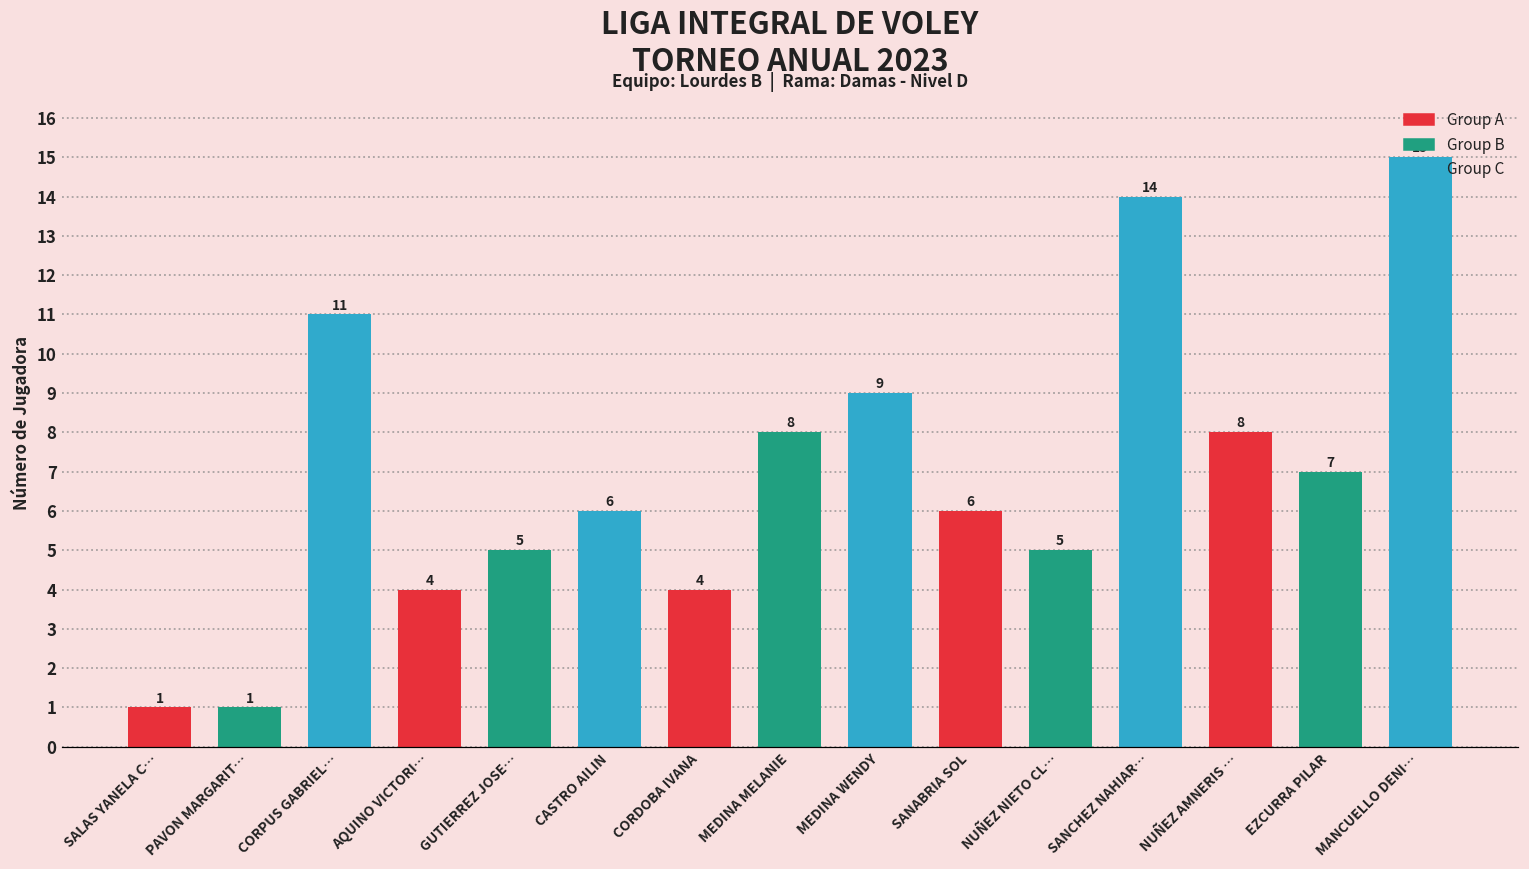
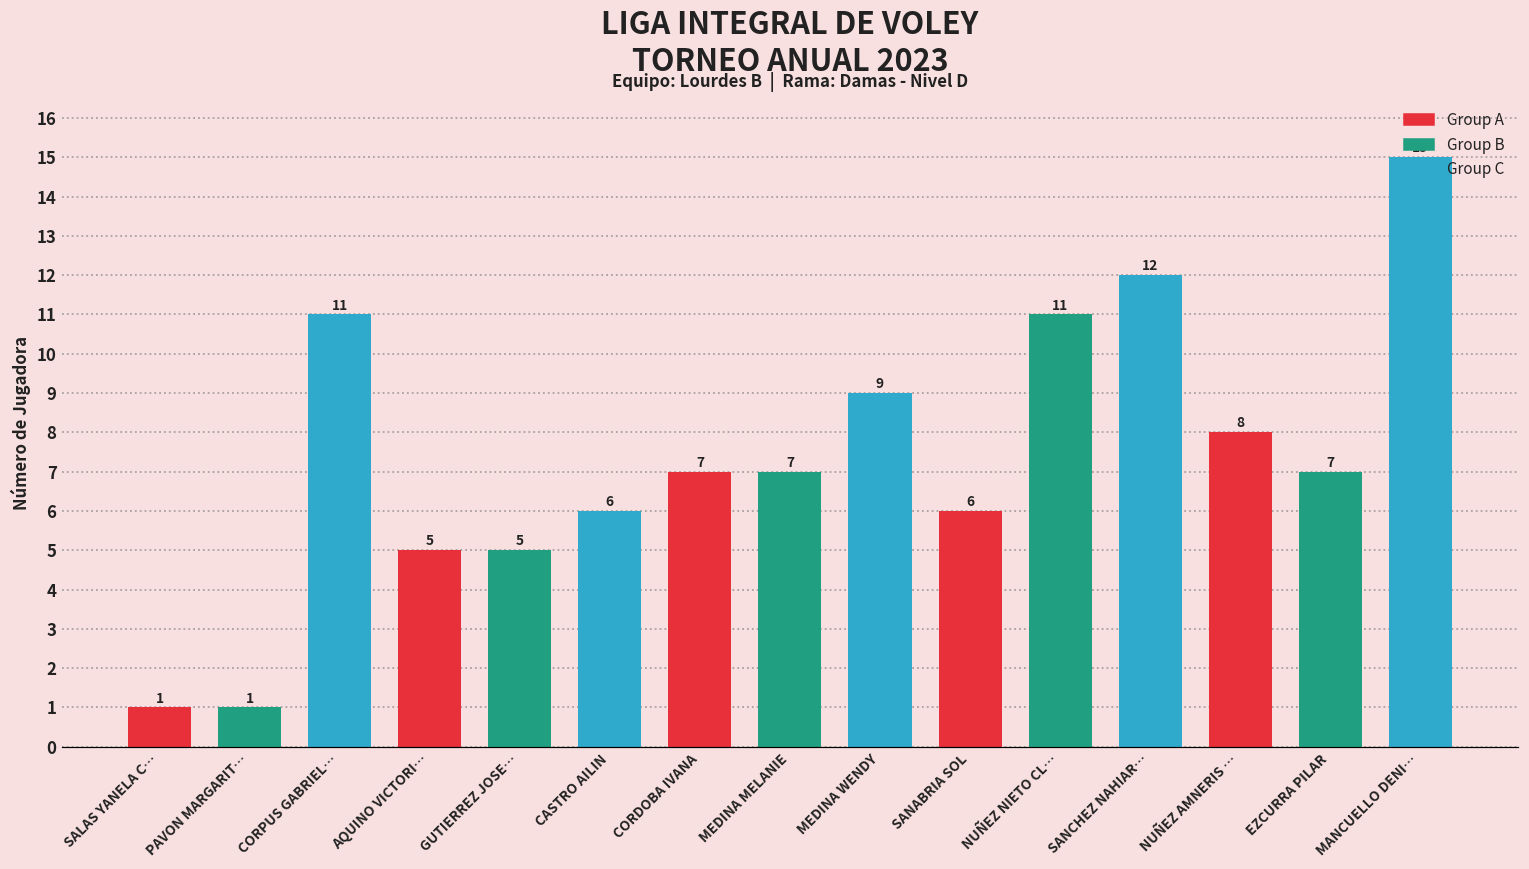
  {
    "SALAS YANELA C…": 1,
    "PAVON MARGARIT…": 1,
    "CORPUS GABRIEL…": 11,
-   "AQUINO VICTORI…": 4,
+   "AQUINO VICTORI…": 5,
    "GUTIERREZ JOSE…": 5,
    "CASTRO AILIN": 6,
-   "CORDOBA IVANA": 4,
-   "MEDINA MELANIE": 8,
+   "CORDOBA IVANA": 7,
+   "MEDINA MELANIE": 7,
    "MEDINA WENDY": 9,
    "SANABRIA SOL": 6,
-   "NUÑEZ NIETO CL…": 5,
-   "SANCHEZ NAHIAR…": 14,
+   "NUÑEZ NIETO CL…": 11,
+   "SANCHEZ NAHIAR…": 12,
    "NUÑEZ AMNERIS …": 8,
    "EZCURRA PILAR": 7,
    "MANCUELLO DENI…": 15
  }
